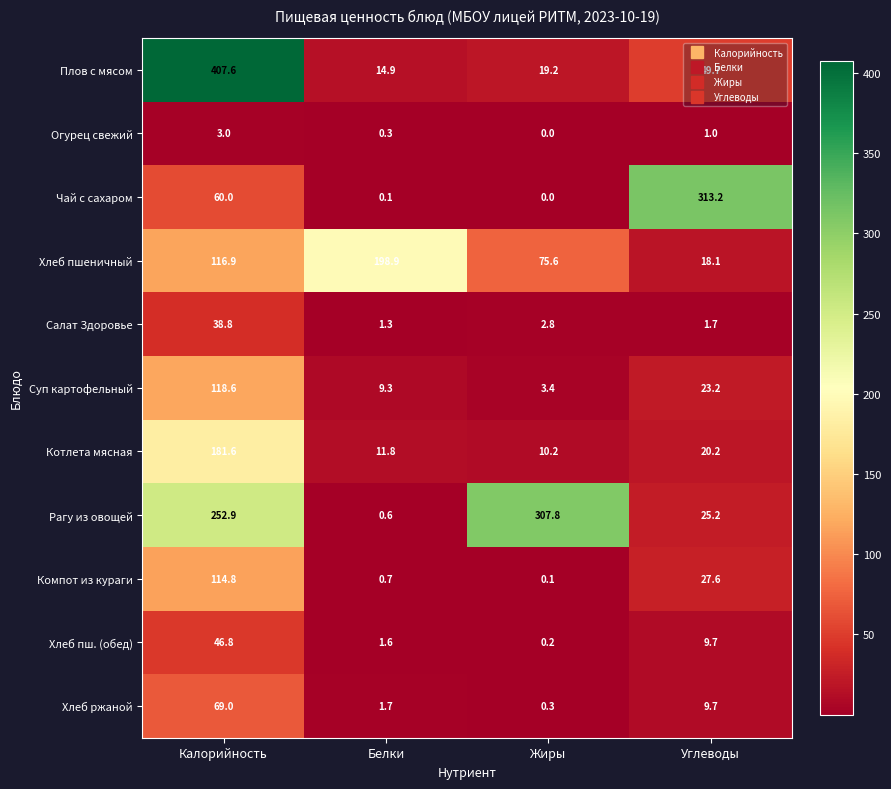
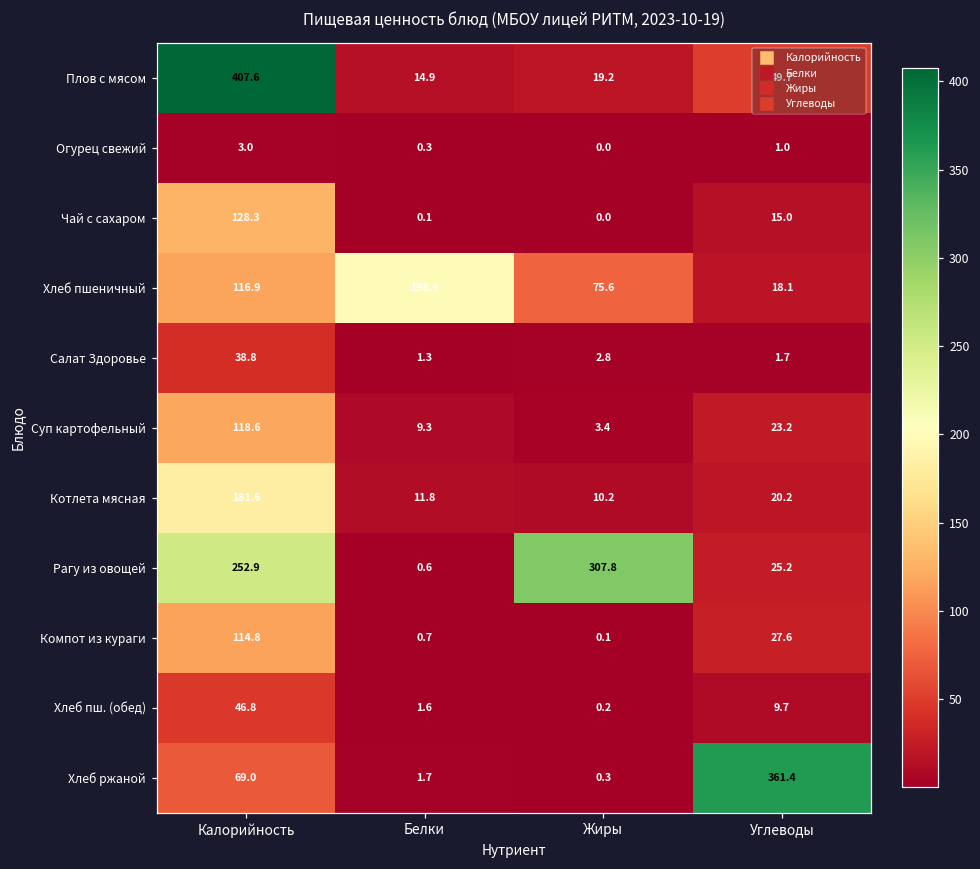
  {
    "Плов с мясом": {
      "Калорийность": 407.6,
      "Белки": 14.9,
      "Жиры": 19.2
    },
    "Огурец свежий": {
      "Калорийность": 3.0,
      "Белки": 0.3,
      "Жиры": 0.0,
      "Углеводы": 1.0
    },
    "Чай с сахаром": {
-     "Калорийность": 60.0,
+     "Калорийность": 128.3,
      "Белки": 0.1,
      "Жиры": 0.0,
-     "Углеводы": 313.2
+     "Углеводы": 15.0
    },
    "Хлеб пшеничный": {
      "Калорийность": 116.9,
      "Белки": 198.9,
      "Жиры": 75.6,
      "Углеводы": 18.1
    },
    "Салат Здоровье": {
      "Калорийность": 38.8,
      "Белки": 1.3,
      "Жиры": 2.8,
      "Углеводы": 1.7
    },
    "Суп картофельный": {
      "Калорийность": 118.6,
      "Белки": 9.3,
      "Жиры": 3.4,
      "Углеводы": 23.2
    },
    "Котлета мясная": {
      "Калорийность": 181.6,
      "Белки": 11.8,
      "Жиры": 10.2,
      "Углеводы": 20.2
    },
    "Рагу из овощей": {
      "Калорийность": 252.9,
      "Белки": 0.6,
      "Жиры": 307.8,
      "Углеводы": 25.2
    },
    "Компот из кураги": {
      "Калорийность": 114.8,
      "Белки": 0.7,
      "Жиры": 0.1,
      "Углеводы": 27.6
    },
    "Хлеб пш. (обед)": {
      "Калорийность": 46.8,
      "Белки": 1.6,
      "Жиры": 0.2,
      "Углеводы": 9.7
    },
    "Хлеб ржаной": {
      "Калорийность": 69.0,
      "Белки": 1.7,
      "Жиры": 0.3,
-     "Углеводы": 9.7
+     "Углеводы": 361.4
    }
  }
